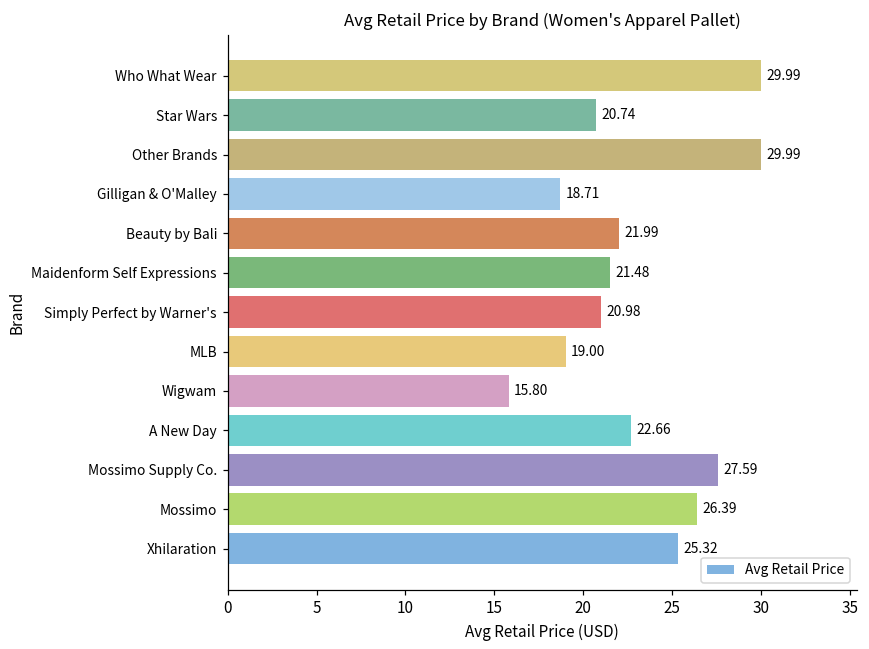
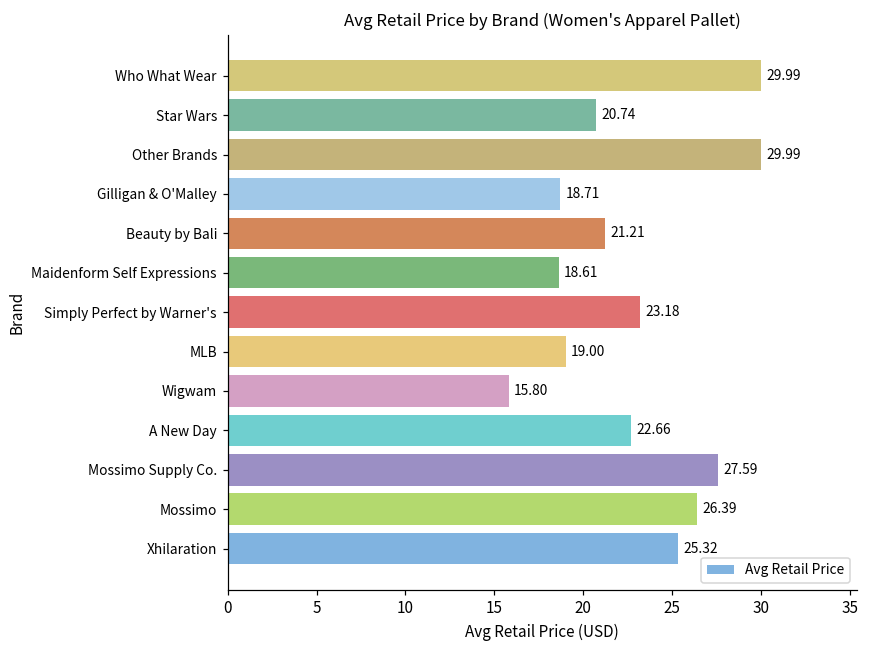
  {
    "Who What Wear": 29.99,
    "Star Wars": 20.74,
    "Other Brands": 29.99,
    "Gilligan & O'Malley": 18.71,
-   "Beauty by Bali": 21.99,
-   "Maidenform Self Expressions": 21.48,
-   "Simply Perfect by Warner's": 20.98,
+   "Beauty by Bali": 21.21,
+   "Maidenform Self Expressions": 18.61,
+   "Simply Perfect by Warner's": 23.18,
    "MLB": 19.00,
    "Wigwam": 15.80,
    "A New Day": 22.66,
    "Mossimo Supply Co.": 27.59,
    "Mossimo": 26.39,
    "Xhilaration": 25.32
  }
